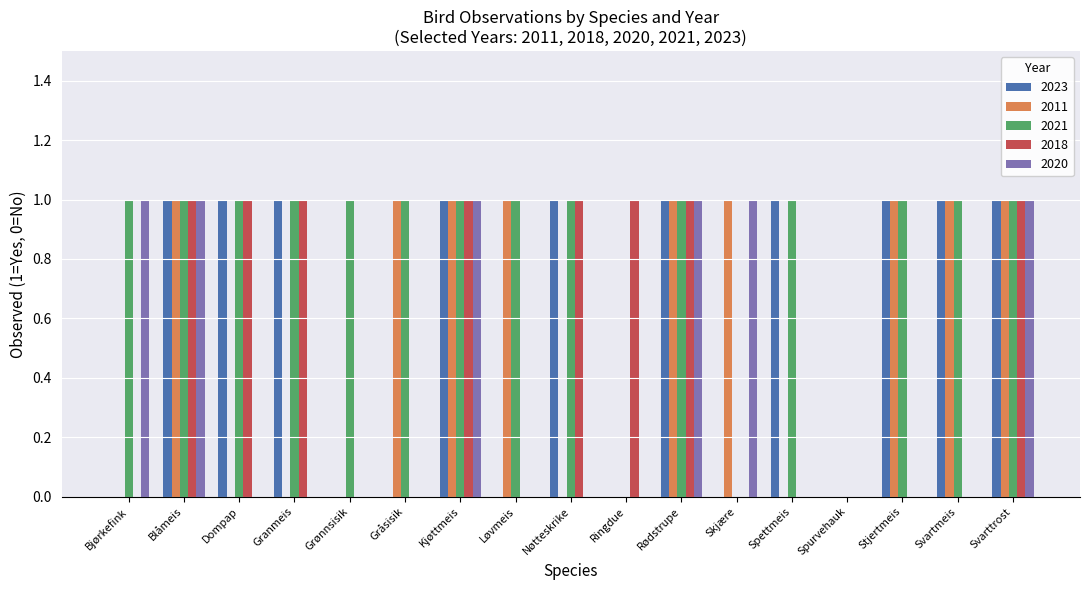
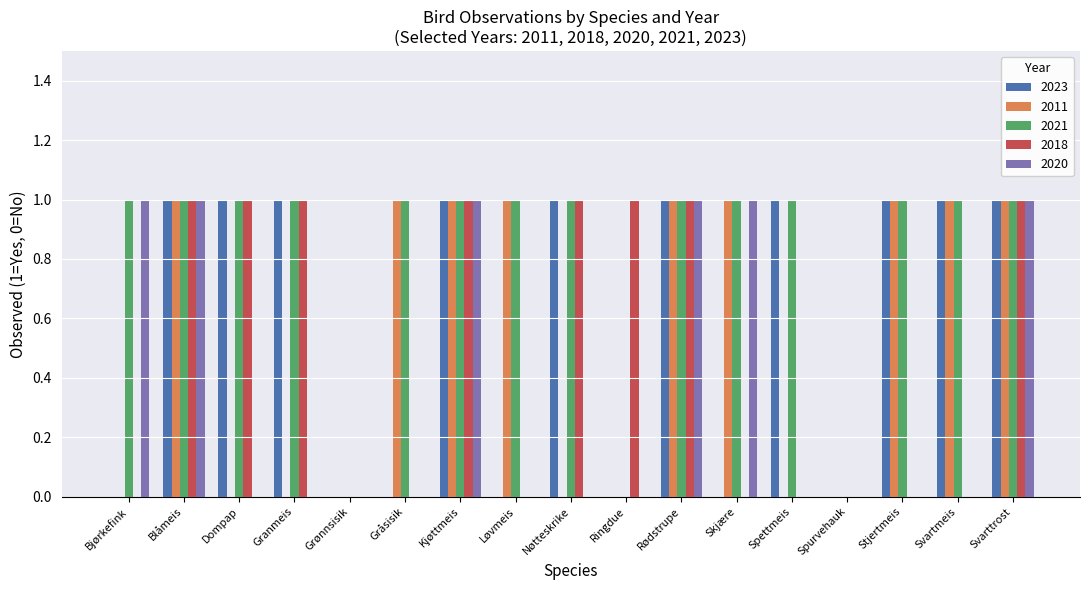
  {
    "2021": {
      "Bjørkefink": 1,
      "Blåmeis": 1,
      "Dompap": 1,
      "Granmeis": 1,
-     "Grønnsisik": 1,
+     "Grønnsisik": 0,
      "Gråsisik": 1,
      "Kjøttmeis": 1,
      "Løvmeis": 1,
      "Nøtteskrike": 1,
      "Ringdue": 0,
      "Rødstrupe": 1,
-     "Skjære": 0,
+     "Skjære": 1,
      "Spettmeis": 1,
      "Spurvehauk": 0,
      "Stjertmeis": 1,
      "Svartmeis": 1,
      "Svarttrost": 1
    }
  }
